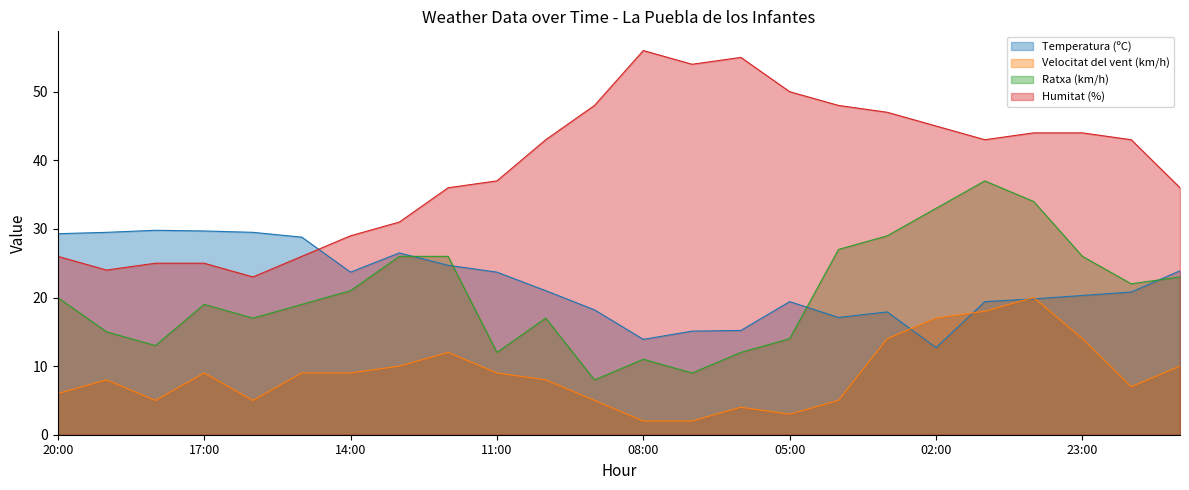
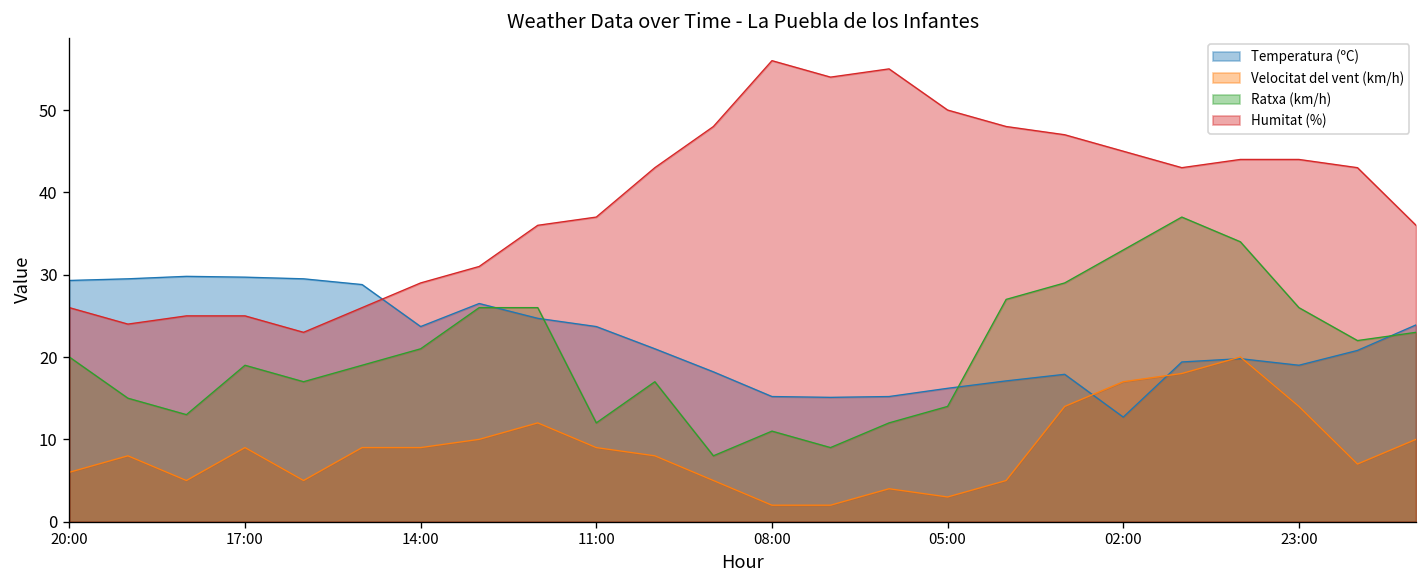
  {
    "Temperatura (ºC)": {
      "20:00": 29,
      "17:00": 30,
      "14:00": 24,
      "11:00": 24,
-     "08:00": 14,
-     "05:00": 19,
+     "08:00": 15,
+     "05:00": 16,
      "02:00": 13,
-     "23:00": 20
+     "23:00": 19
    },
    "Ratxa (km/h)": {
      "20:00": 20,
      "17:00": 19,
      "14:00": 21,
      "11:00": 12,
      "08:00": 11,
      "05:00": 14,
      "02:00": 33,
      "23:00": 26
    }
  }
